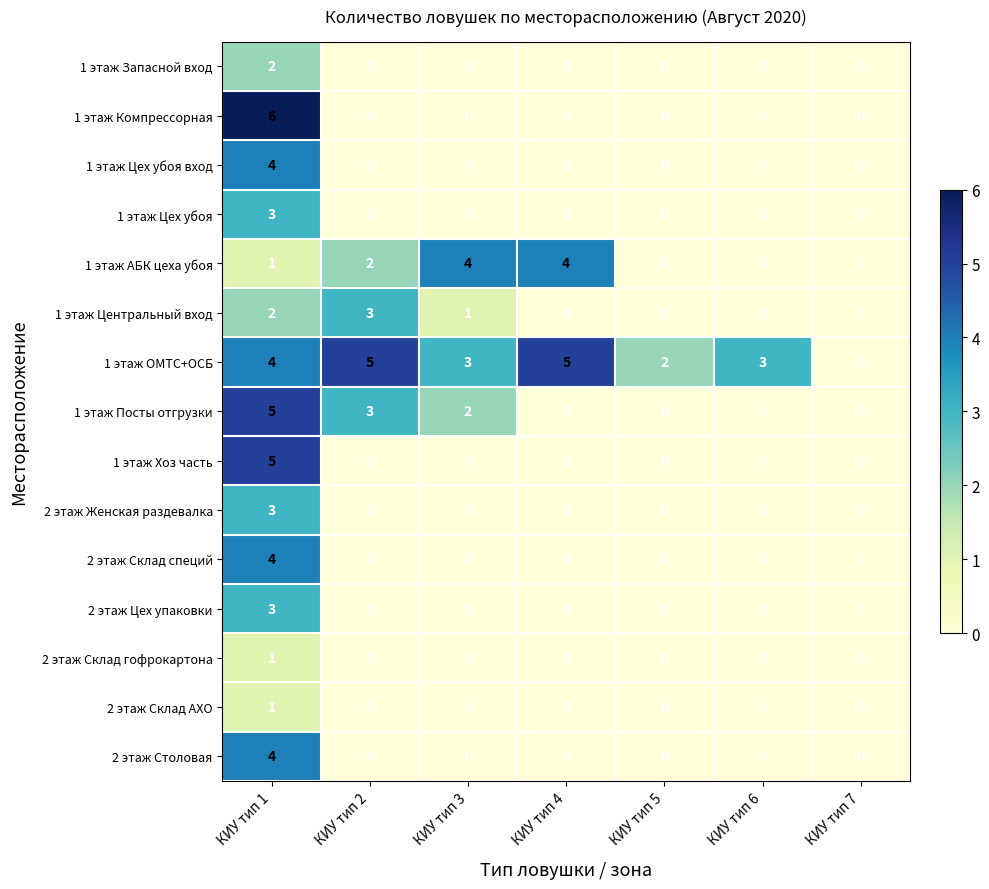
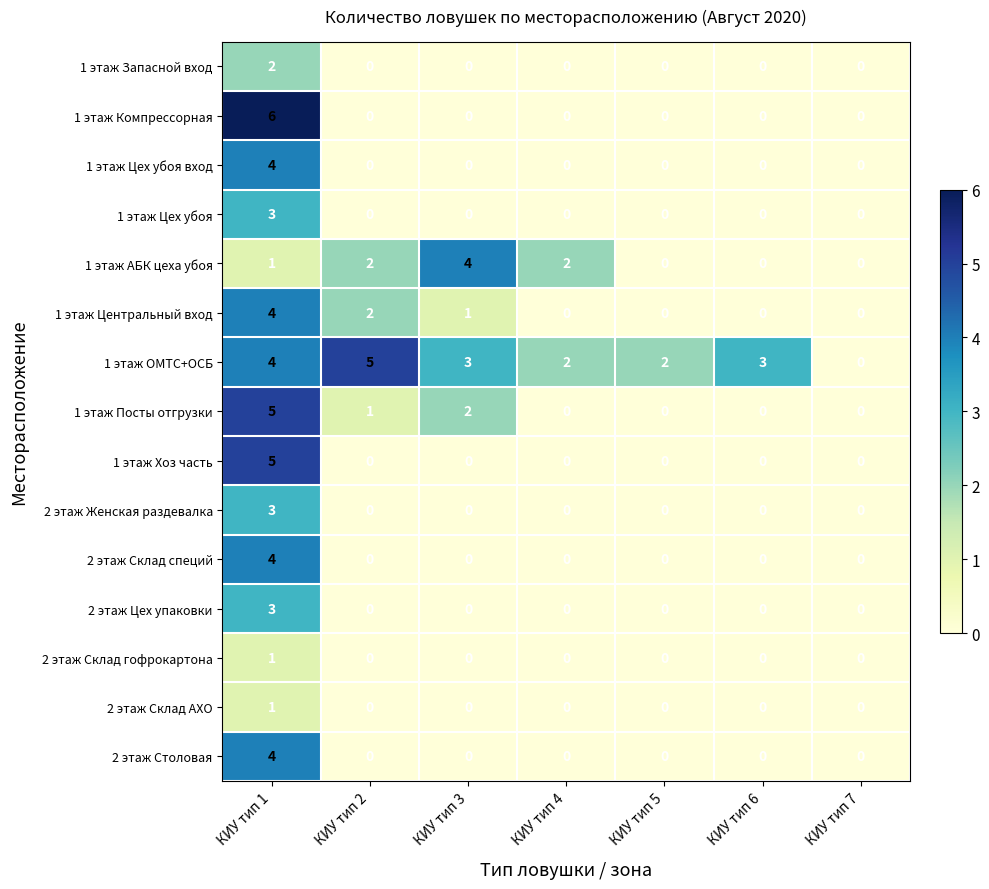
  {
    "1 этаж Запасной вход": {
      "КИУ тип 1": 2
    },
    "1 этаж Компрессорная": {
      "КИУ тип 1": 6
    },
    "1 этаж Цех убоя вход": {
      "КИУ тип 1": 4
    },
    "1 этаж Цех убоя": {
      "КИУ тип 1": 3
    },
    "1 этаж АБК цеха убоя": {
      "КИУ тип 1": 1,
      "КИУ тип 2": 2,
      "КИУ тип 3": 4,
-     "КИУ тип 4": 4
+     "КИУ тип 4": 2
    },
    "1 этаж Центральный вход": {
-     "КИУ тип 1": 2,
-     "КИУ тип 2": 3,
+     "КИУ тип 1": 4,
+     "КИУ тип 2": 2,
      "КИУ тип 3": 1
    },
    "1 этаж ОМТС+ОСБ": {
      "КИУ тип 1": 4,
      "КИУ тип 2": 5,
      "КИУ тип 3": 3,
-     "КИУ тип 4": 5,
+     "КИУ тип 4": 2,
      "КИУ тип 5": 2,
      "КИУ тип 6": 3
    },
    "1 этаж Посты отгрузки": {
      "КИУ тип 1": 5,
-     "КИУ тип 2": 3,
+     "КИУ тип 2": 1,
      "КИУ тип 3": 2
    },
    "1 этаж Хоз часть": {
      "КИУ тип 1": 5
    },
    "2 этаж Женская раздевалка": {
      "КИУ тип 1": 3
    },
    "2 этаж Склад специй": {
      "КИУ тип 1": 4
    },
    "2 этаж Цех упаковки": {
      "КИУ тип 1": 3
    },
    "2 этаж Склад гофрокартона": {
      "КИУ тип 1": 1
    },
    "2 этаж Склад АХО": {
      "КИУ тип 1": 1
    },
    "2 этаж Столовая": {
      "КИУ тип 1": 4
    }
  }
